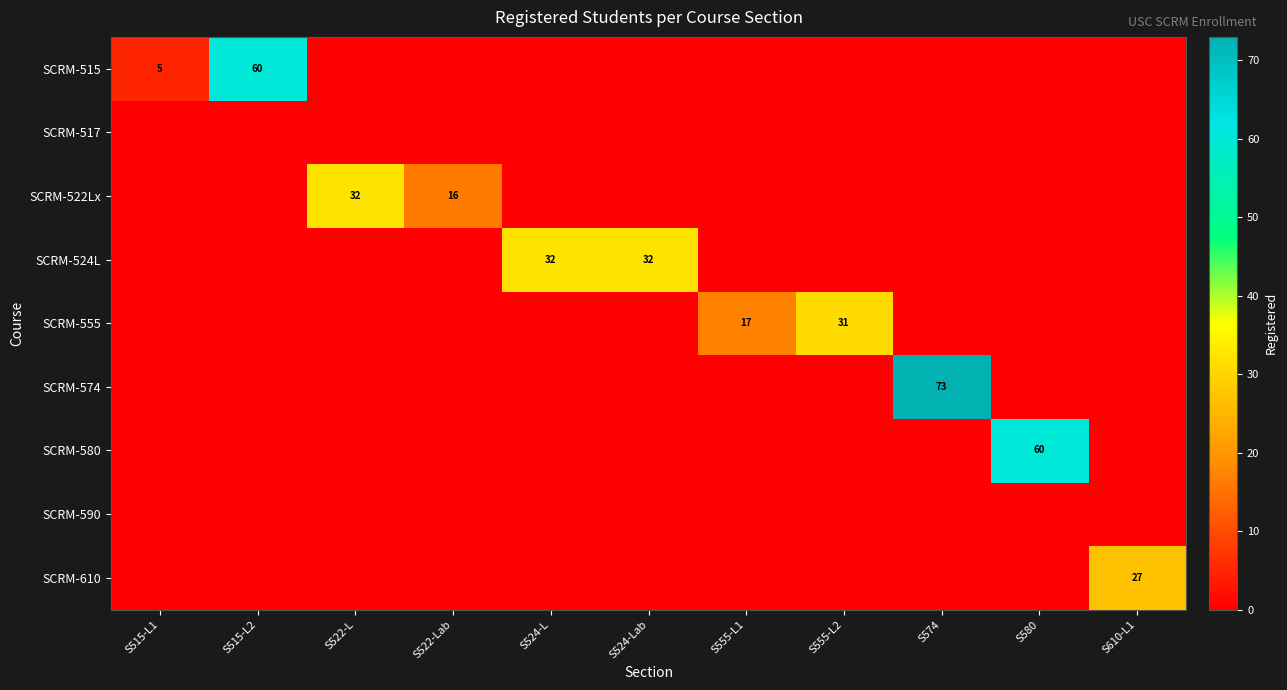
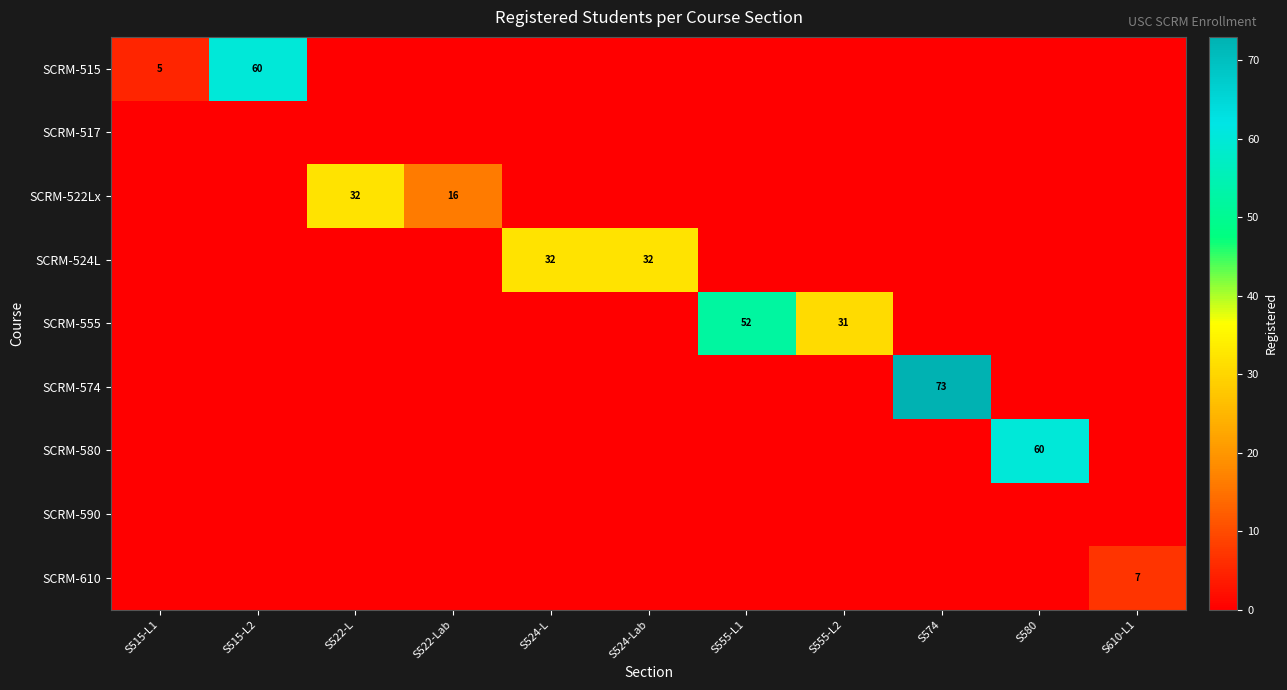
  {
    "SCRM-515": {
      "S515-L1": 5,
      "S515-L2": 60
    },
    "SCRM-522Lx": {
      "S522-L": 32,
      "S522-Lab": 16
    },
    "SCRM-524L": {
      "S524-L": 32,
      "S524-Lab": 32
    },
    "SCRM-555": {
-     "S555-L1": 17,
+     "S555-L1": 52,
      "S555-L2": 31
    },
    "SCRM-574": {
      "S574": 73
    },
    "SCRM-580": {
      "S580": 60
    },
    "SCRM-610": {
-     "S610-L1": 27
+     "S610-L1": 7
    }
  }
